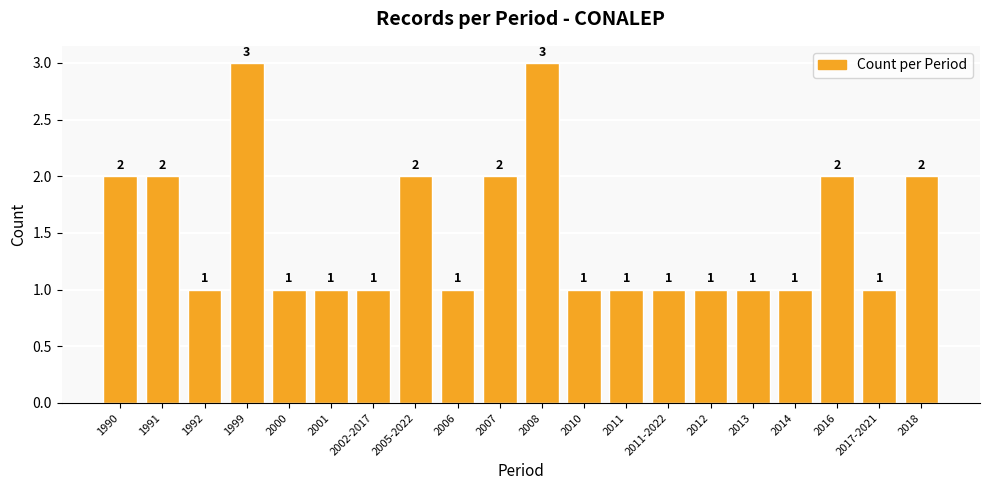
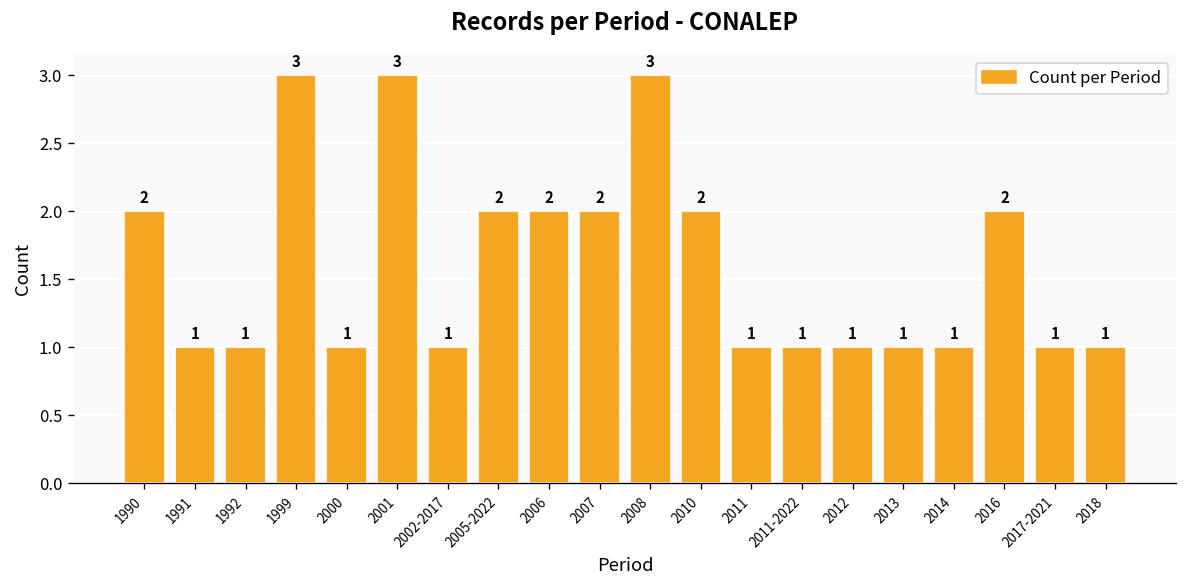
  {
    "1990": 2,
-   "1991": 2,
+   "1991": 1,
    "1992": 1,
    "1999": 3,
    "2000": 1,
-   "2001": 1,
+   "2001": 3,
    "2002-2017": 1,
    "2005-2022": 2,
-   "2006": 1,
+   "2006": 2,
    "2007": 2,
    "2008": 3,
-   "2010": 1,
+   "2010": 2,
    "2011": 1,
    "2011-2022": 1,
    "2012": 1,
    "2013": 1,
    "2014": 1,
    "2016": 2,
    "2017-2021": 1,
-   "2018": 2
+   "2018": 1
  }
